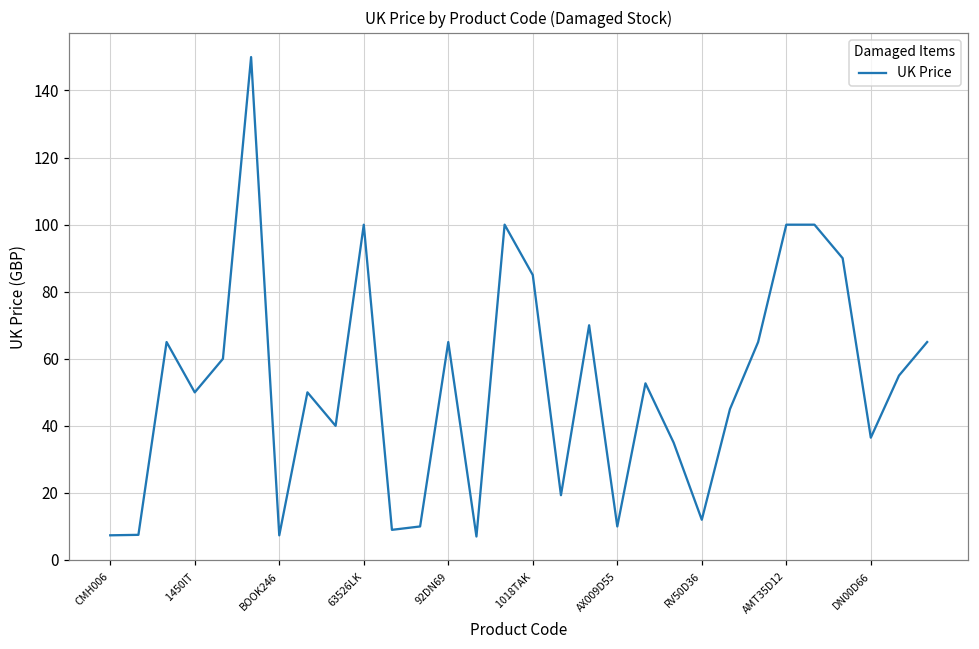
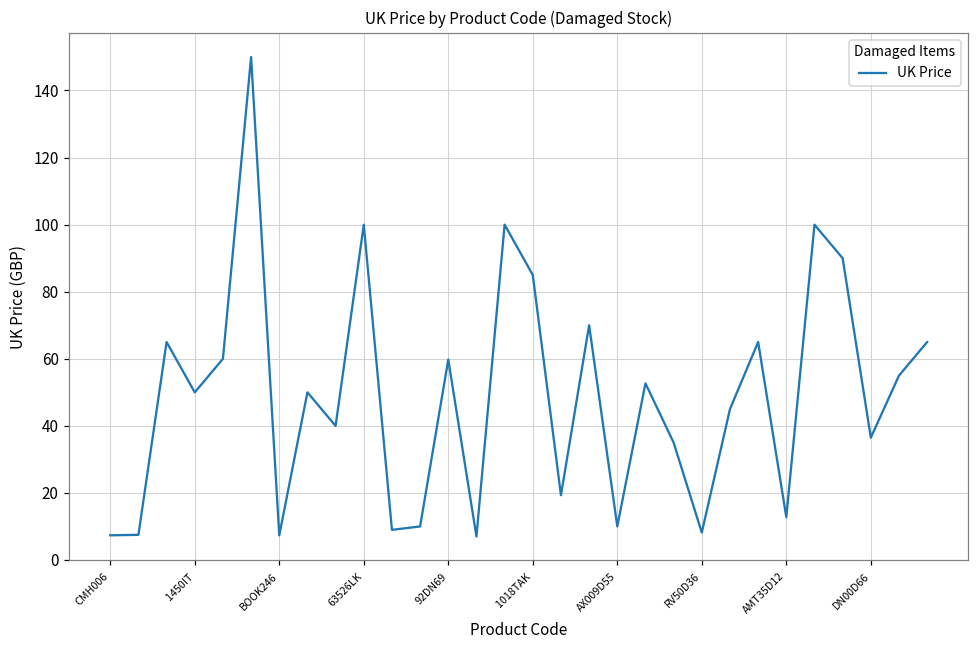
  {
    "CMH006": 7,
    "1450IT": 50,
    "BOOK246": 7,
    "63526LK": 100,
-   "92DN69": 65,
+   "92DN69": 60,
    "1018TAK": 85,
    "AX009D55": 10,
-   "RV50D36": 12,
-   "AMT35D12": 100,
+   "RV50D36": 8,
+   "AMT35D12": 13,
    "DN00D66": 36
  }
